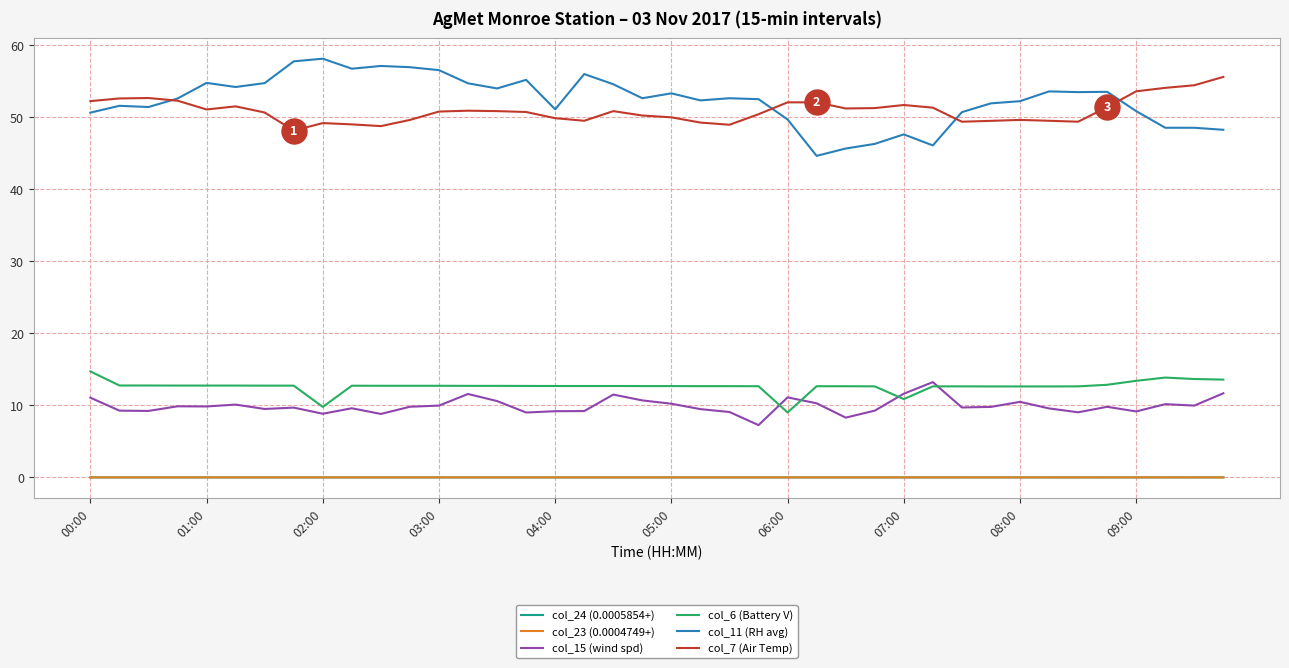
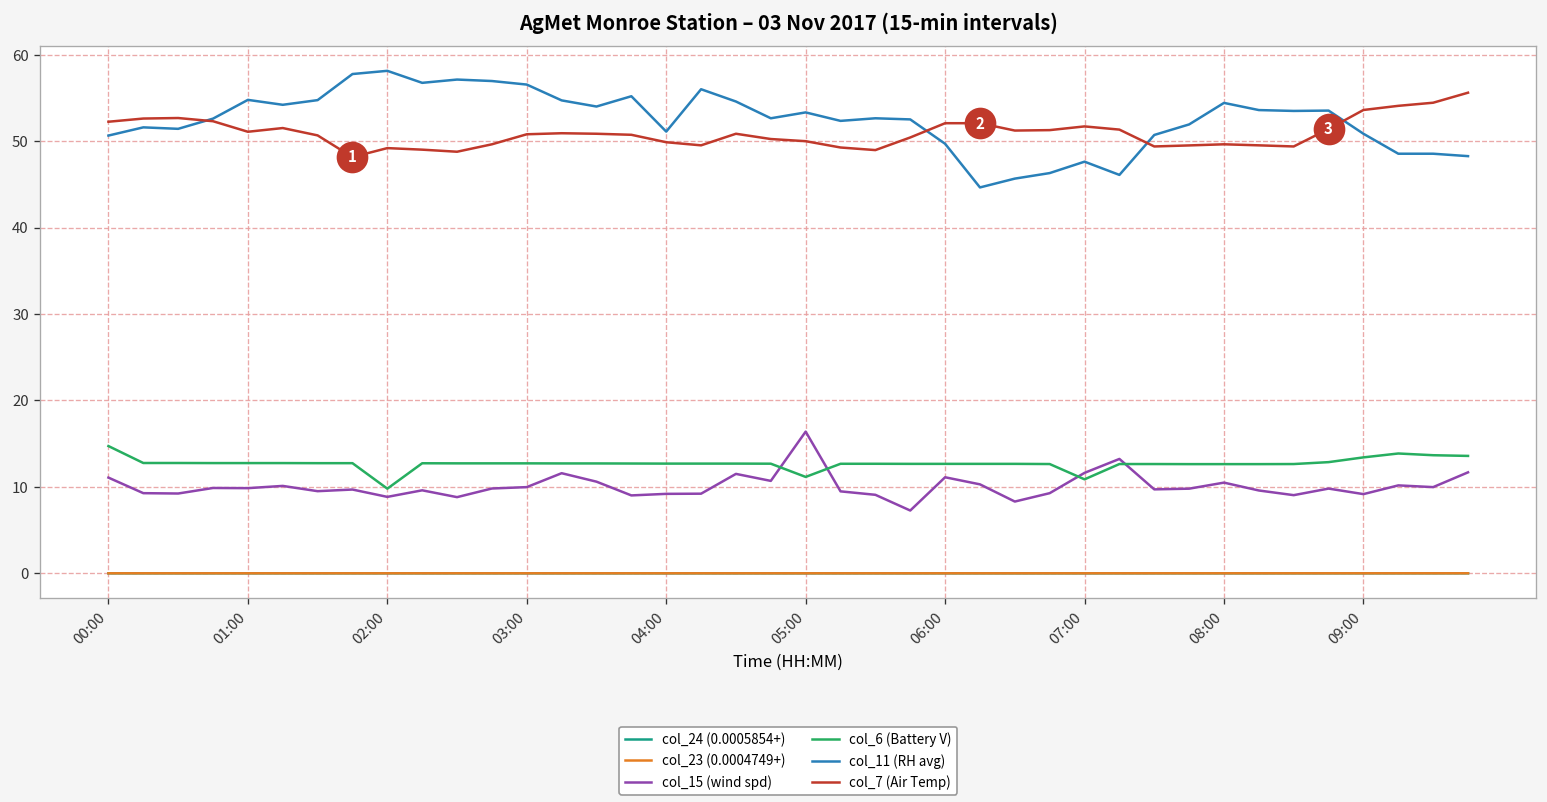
  {
    "col_23 (0.0004749+)": {
      "00:00": 0,
      "01:00": 0,
      "02:00": 0,
      "03:00": 0,
      "04:00": 0,
      "05:00": 0,
      "06:00": 0,
      "07:00": 0,
      "08:00": 0,
      "09:00": 0
    },
    "col_15 (wind spd)": {
      "00:00": 11,
      "01:00": 10,
      "02:00": 9,
      "03:00": 10,
      "04:00": 9,
-     "05:00": 10,
+     "05:00": 16,
      "06:00": 11,
      "07:00": 12,
      "08:00": 10,
      "09:00": 9
    },
    "col_6 (Battery V)": {
      "00:00": 15,
      "01:00": 13,
      "02:00": 10,
      "03:00": 13,
      "04:00": 13,
-     "05:00": 13,
-     "06:00": 9,
+     "05:00": 11,
+     "06:00": 13,
      "07:00": 11,
      "08:00": 13,
      "09:00": 13
    },
    "col_11 (RH avg)": {
      "00:00": 51,
      "01:00": 55,
      "02:00": 58,
      "03:00": 57,
      "04:00": 51,
      "05:00": 53,
      "06:00": 50,
      "07:00": 48,
-     "08:00": 52,
+     "08:00": 54,
      "09:00": 51
    }
  }
